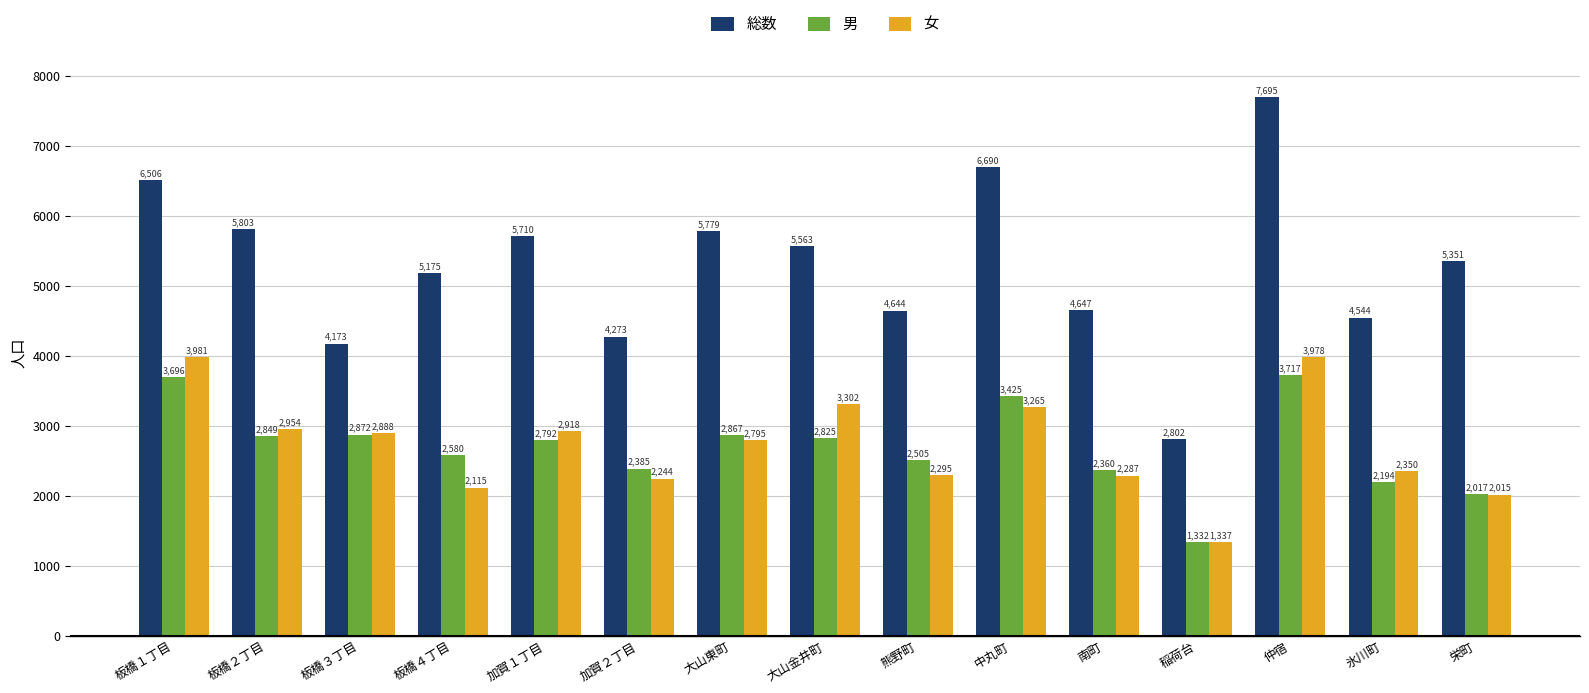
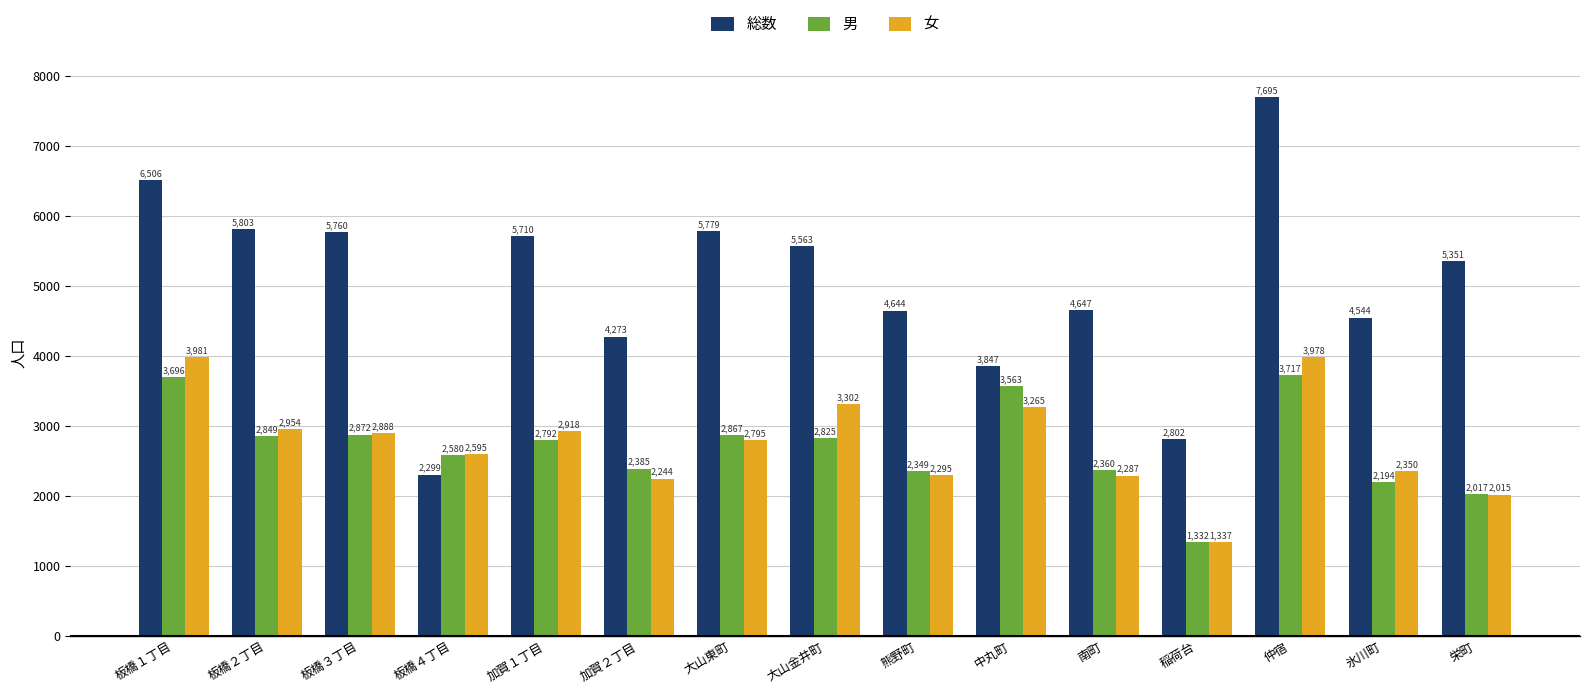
  {
    "総数": {
      "板橋１丁目": "6,506",
      "板橋２丁目": "5,803",
-     "板橋３丁目": "4,173",
-     "板橋４丁目": "5,175",
+     "板橋３丁目": "5,760",
+     "板橋４丁目": "2,299",
      "加賀１丁目": "5,710",
      "加賀２丁目": "4,273",
      "大山東町": "5,779",
      "大山金井町": "5,563",
      "熊野町": "4,644",
-     "中丸町": "6,690",
+     "中丸町": "3,847",
      "南町": "4,647",
      "稲荷台": "2,802",
      "仲宿": "7,695",
      "氷川町": "4,544",
      "栄町": "5,351"
    },
    "男": {
      "板橋１丁目": "3,696",
      "板橋２丁目": "2,849",
      "板橋３丁目": "2,872",
      "板橋４丁目": "2,580",
      "加賀１丁目": "2,792",
      "加賀２丁目": "2,385",
      "大山東町": "2,867",
      "大山金井町": "2,825",
-     "熊野町": "2,505",
-     "中丸町": "3,425",
+     "熊野町": "2,349",
+     "中丸町": "3,563",
      "南町": "2,360",
      "稲荷台": "1,332",
      "仲宿": "3,717",
      "氷川町": "2,194",
      "栄町": "2,017"
    },
    "女": {
      "板橋１丁目": "3,981",
      "板橋２丁目": "2,954",
      "板橋３丁目": "2,888",
-     "板橋４丁目": "2,115",
+     "板橋４丁目": "2,595",
      "加賀１丁目": "2,918",
      "加賀２丁目": "2,244",
      "大山東町": "2,795",
      "大山金井町": "3,302",
      "熊野町": "2,295",
      "中丸町": "3,265",
      "南町": "2,287",
      "稲荷台": "1,337",
      "仲宿": "3,978",
      "氷川町": "2,350",
      "栄町": "2,015"
    }
  }
